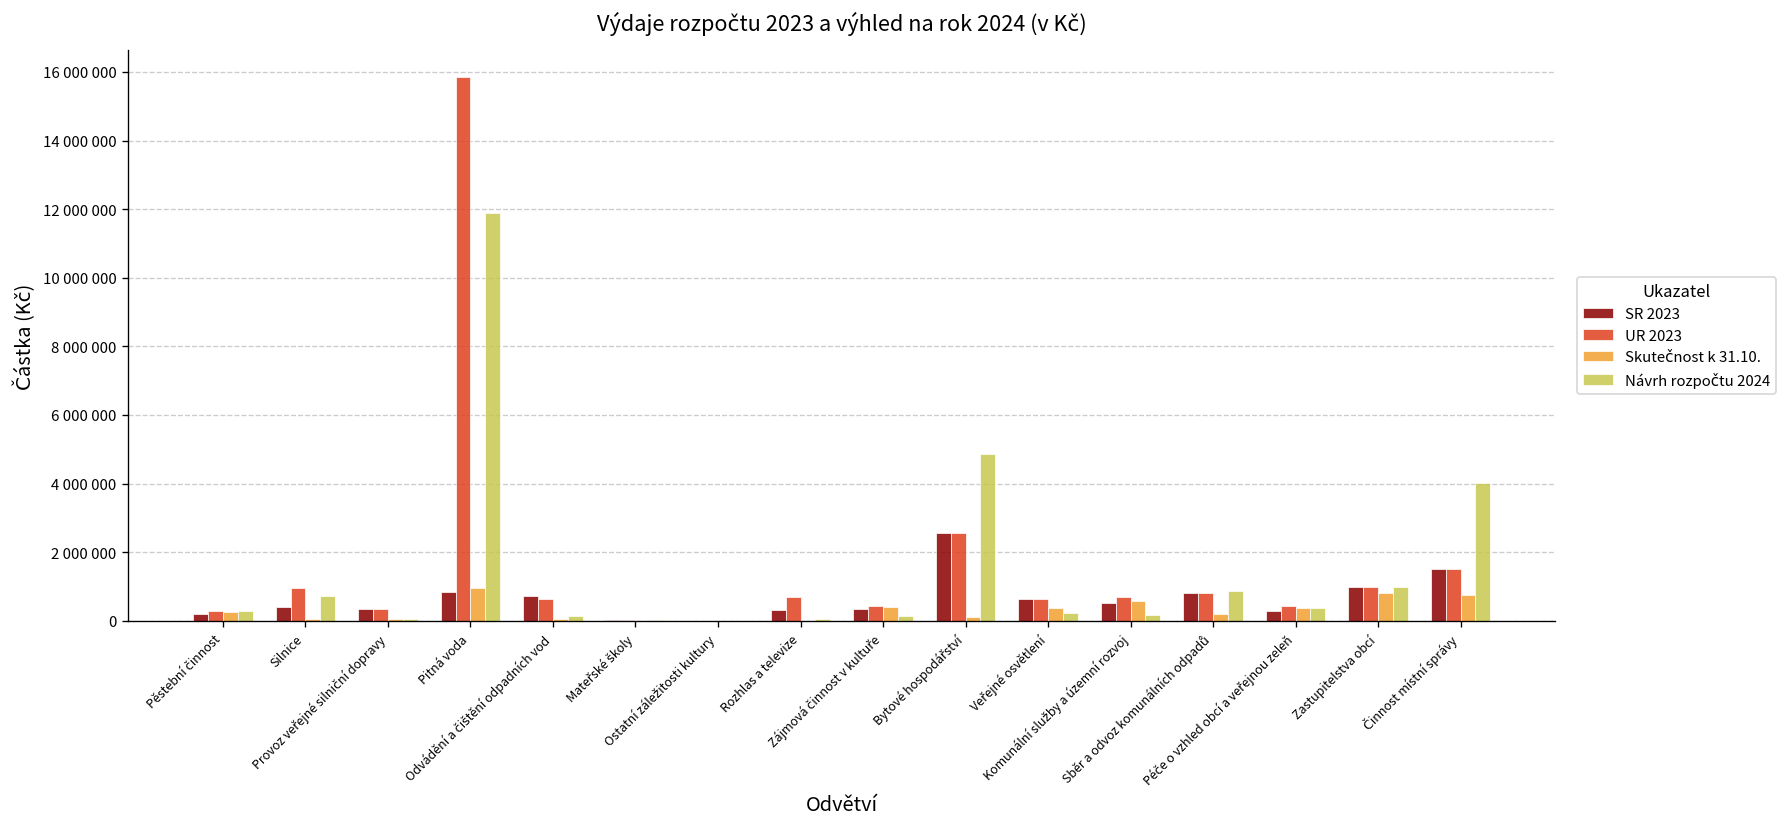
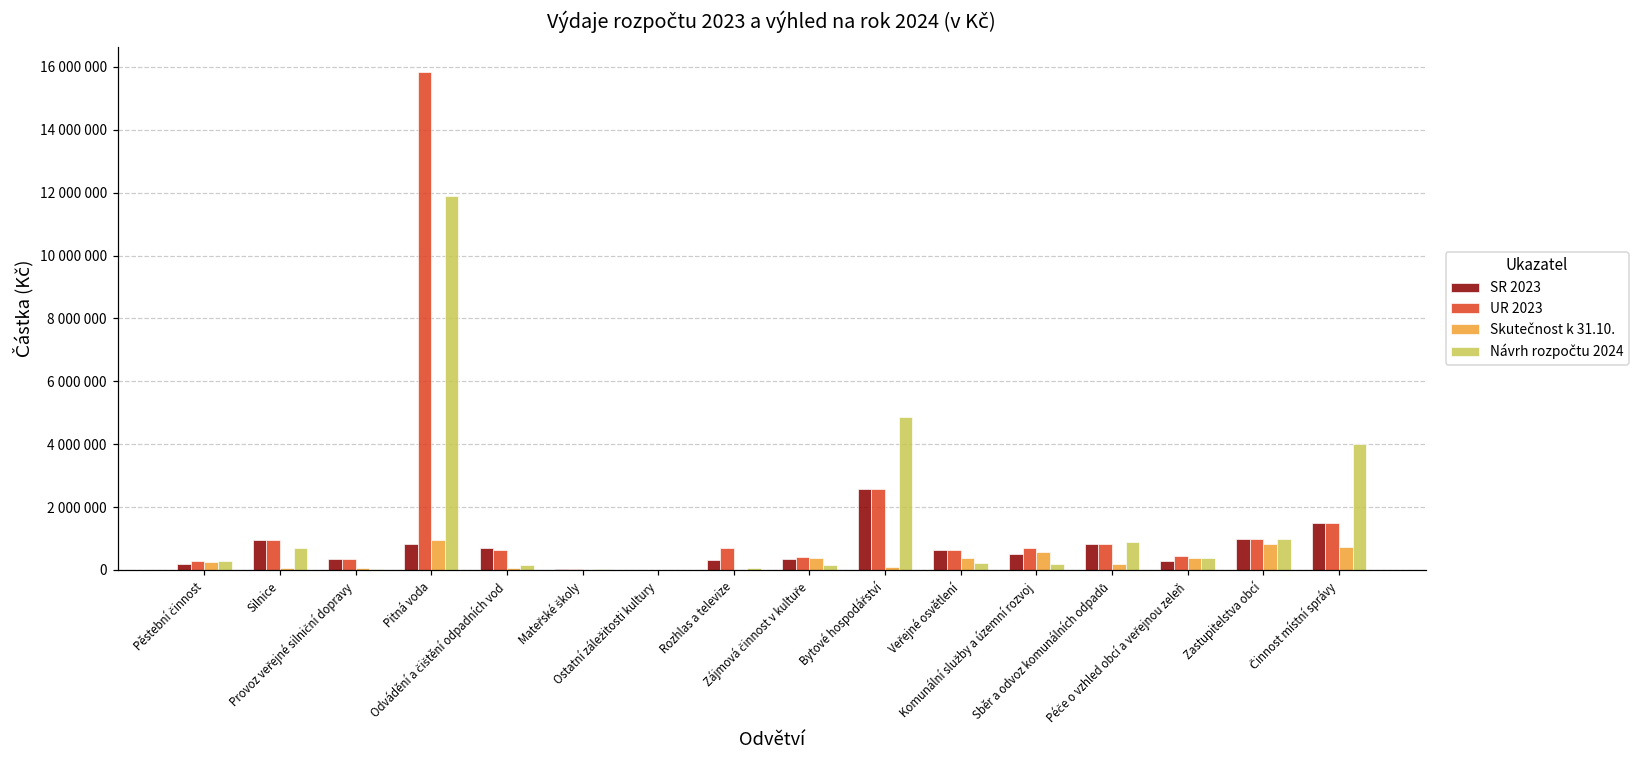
  {
    "SR 2023": {
      "Pěstební činnost": 200000,
-     "Silnice": 400000,
+     "Silnice": 900000,
      "Provoz veřejné silniční dopravy": 400000,
      "Pitná voda": 800000,
      "Odvádění a čištění odpadních vod": 700000,
      "Rozhlas a televize": 300000,
      "Zájmová činnost v kultuře": 300000,
      "Bytové hospodářství": 2600000,
      "Veřejné osvětlení": 600000,
      "Komunální služby a územní rozvoj": 500000,
      "Sběr a odvoz komunálních odpadů": 800000,
      "Péče o vzhled obcí a veřejnou zeleň": 300000,
      "Zastupitelstva obcí": 1000000,
      "Činnost místní správy": 1500000
    },
    "UR 2023": {
      "Pěstební činnost": 300000,
      "Silnice": 900000,
      "Provoz veřejné silniční dopravy": 400000,
      "Pitná voda": 15800000,
      "Odvádění a čištění odpadních vod": 600000,
      "Rozhlas a televize": 700000,
      "Zájmová činnost v kultuře": 400000,
      "Bytové hospodářství": 2600000,
      "Veřejné osvětlení": 600000,
      "Komunální služby a územní rozvoj": 700000,
      "Sběr a odvoz komunálních odpadů": 800000,
      "Péče o vzhled obcí a veřejnou zeleň": 400000,
      "Zastupitelstva obcí": 1000000,
      "Činnost místní správy": 1500000
    },
    "Skutečnost k 31.10.": {
      "Pěstební činnost": 300000,
      "Pitná voda": 1000000,
      "Mateřské školy": 0,
      "Ostatní záležitosti kultury": 0,
      "Zájmová činnost v kultuře": 400000,
      "Bytové hospodářství": 100000,
      "Veřejné osvětlení": 400000,
      "Komunální služby a územní rozvoj": 600000,
      "Sběr a odvoz komunálních odpadů": 200000,
      "Péče o vzhled obcí a veřejnou zeleň": 400000,
      "Zastupitelstva obcí": 800000,
      "Činnost místní správy": 700000
    },
    "Návrh rozpočtu 2024": {
      "Pěstební činnost": 300000,
      "Silnice": 700000,
      "Pitná voda": 11900000,
      "Odvádění a čištění odpadních vod": 100000,
      "Zájmová činnost v kultuře": 100000,
      "Bytové hospodářství": 4900000,
      "Veřejné osvětlení": 200000,
      "Komunální služby a územní rozvoj": 200000,
      "Sběr a odvoz komunálních odpadů": 900000,
      "Péče o vzhled obcí a veřejnou zeleň": 400000,
      "Zastupitelstva obcí": 1000000,
      "Činnost místní správy": 4000000
    }
  }
